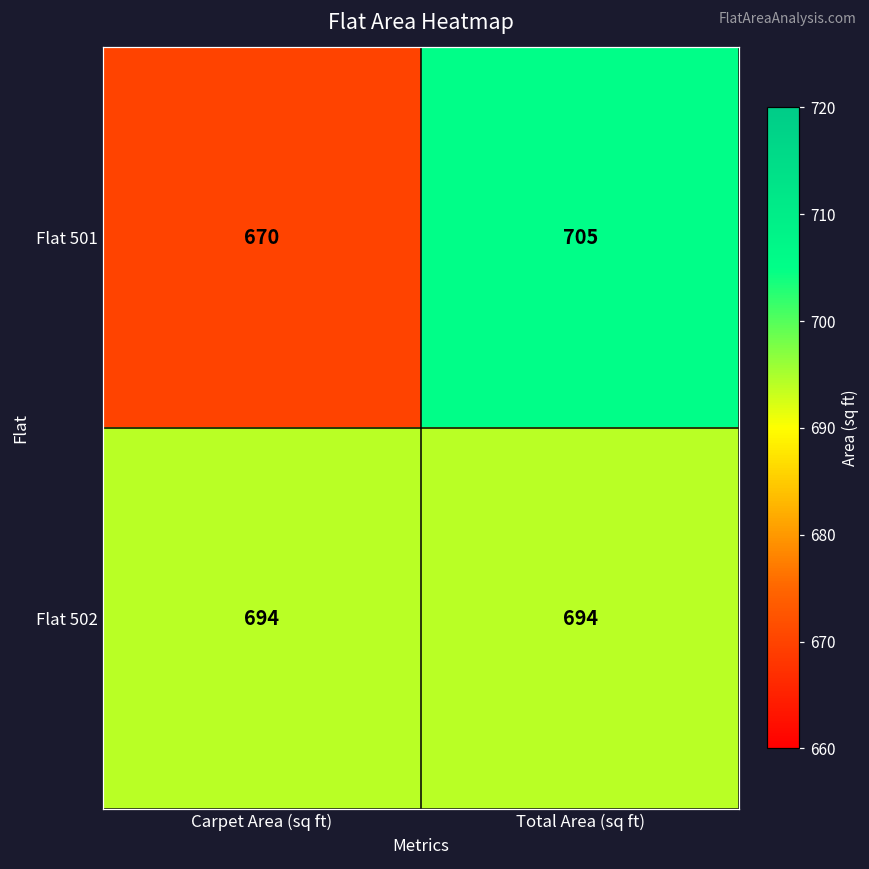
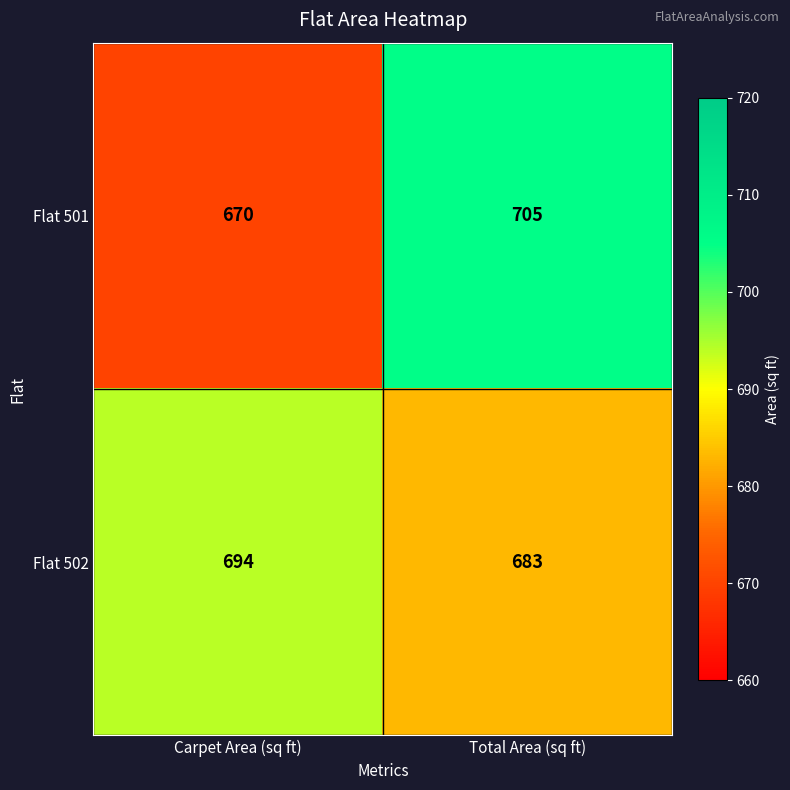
  {
    "Flat 501": {
      "Carpet Area (sq ft)": 670,
      "Total Area (sq ft)": 705
    },
    "Flat 502": {
      "Carpet Area (sq ft)": 694,
-     "Total Area (sq ft)": 694
+     "Total Area (sq ft)": 683
    }
  }
